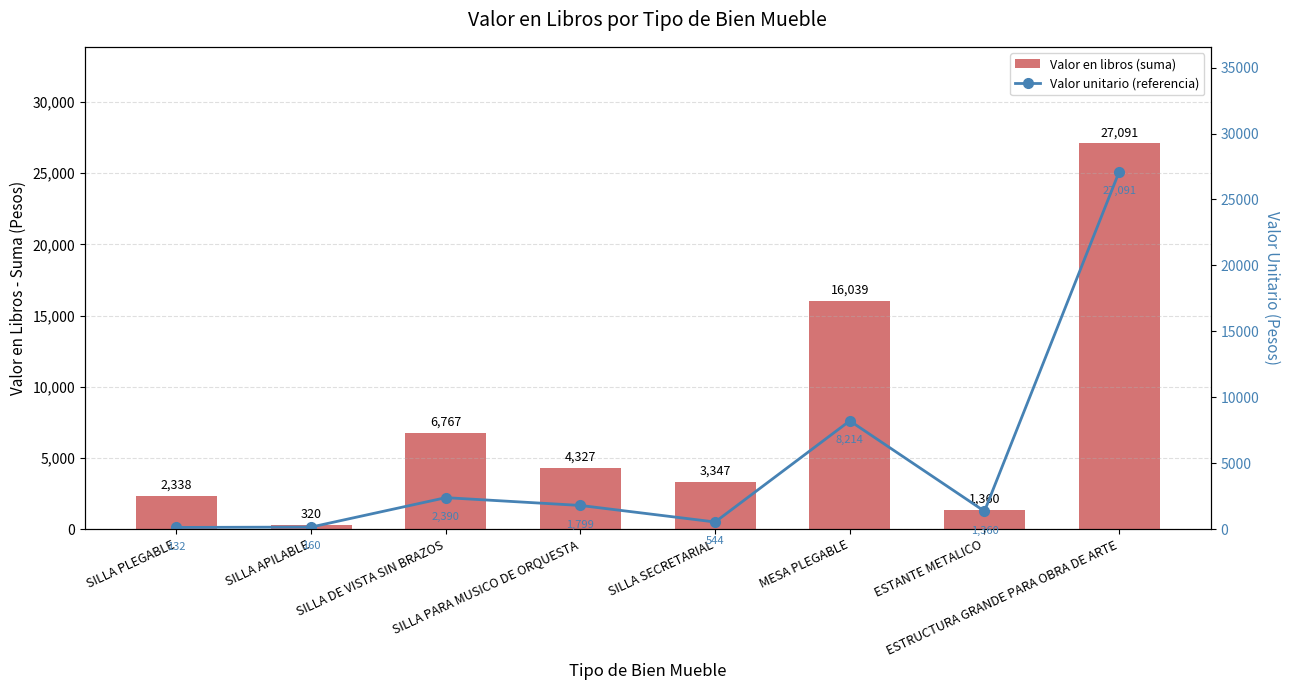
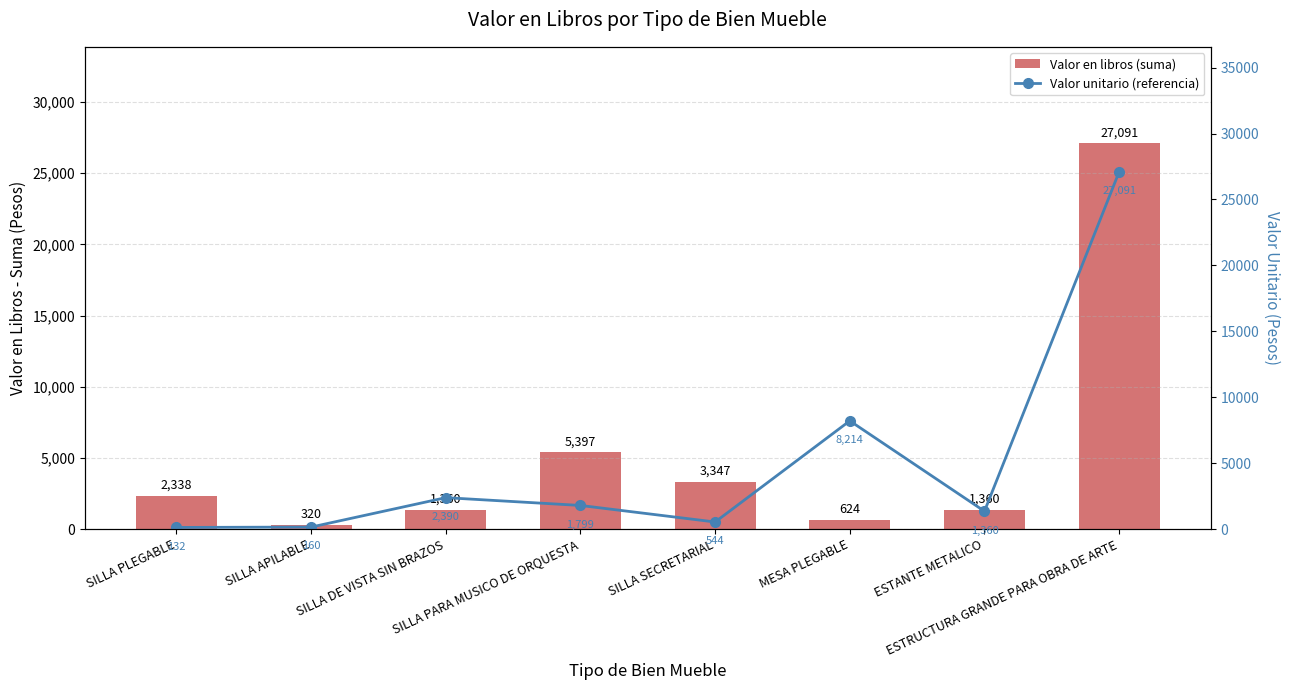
  {
    "Valor en libros (suma)": {
      "SILLA PLEGABLE": "2,338",
      "SILLA APILABLE": "320",
-     "SILLA DE VISTA SIN BRAZOS": "6,767",
-     "SILLA PARA MUSICO DE ORQUESTA": "4,327",
+     "SILLA DE VISTA SIN BRAZOS": "1,360",
+     "SILLA PARA MUSICO DE ORQUESTA": "5,397",
      "SILLA SECRETARIAL": "3,347",
-     "MESA PLEGABLE": "16,039",
+     "MESA PLEGABLE": "624",
      "ESTANTE METALICO": "1,360",
      "ESTRUCTURA GRANDE PARA OBRA DE ARTE": "27,091"
    },
    "Valor unitario (referencia)": {
      "SILLA PLEGABLE": "132",
      "SILLA APILABLE": "160",
      "SILLA DE VISTA SIN BRAZOS": "2,390",
      "SILLA PARA MUSICO DE ORQUESTA": "1,799",
      "SILLA SECRETARIAL": "544",
      "MESA PLEGABLE": "8,214",
      "ESTANTE METALICO": "1,360"
    }
  }
